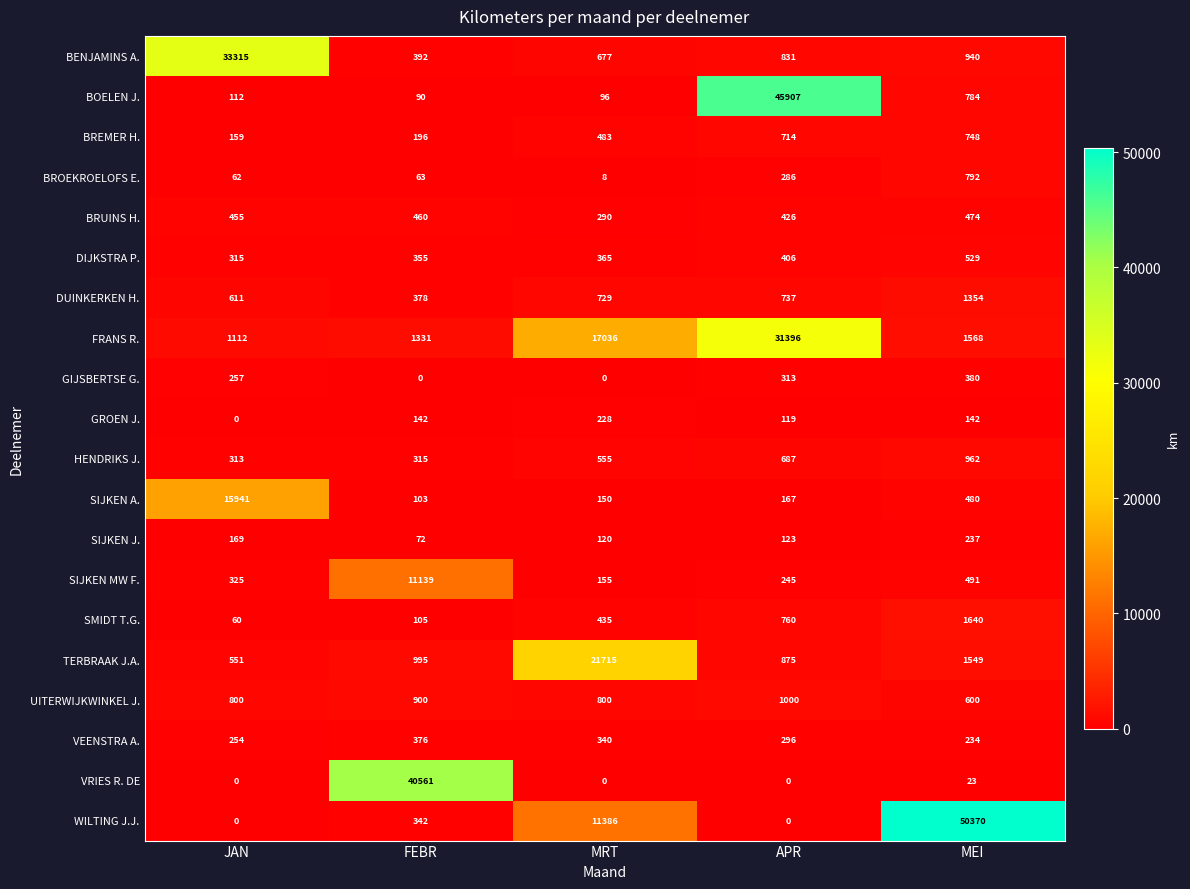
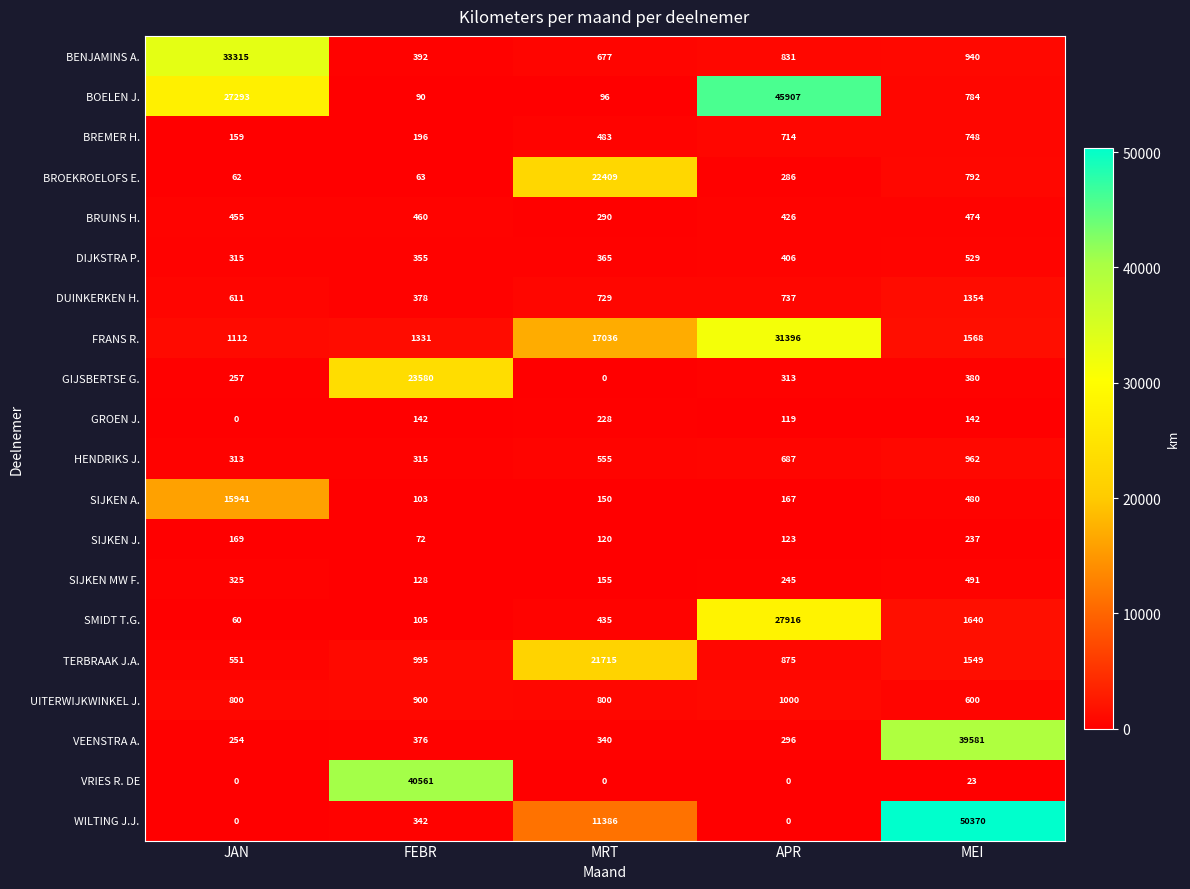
  {
    "BENJAMINS A.": {
      "JAN": 33315,
      "FEBR": 392,
      "MRT": 677,
      "APR": 831,
      "MEI": 940
    },
    "BOELEN J.": {
-     "JAN": 112,
+     "JAN": 27293,
      "FEBR": 90,
      "MRT": 96,
      "APR": 45907,
      "MEI": 784
    },
    "BREMER H.": {
      "JAN": 159,
      "FEBR": 196,
      "MRT": 483,
      "APR": 714,
      "MEI": 748
    },
    "BROEKROELOFS E.": {
      "JAN": 62,
      "FEBR": 63,
-     "MRT": 8,
+     "MRT": 22409,
      "APR": 286,
      "MEI": 792
    },
    "BRUINS H.": {
      "JAN": 455,
      "FEBR": 460,
      "MRT": 290,
      "APR": 426,
      "MEI": 474
    },
    "DIJKSTRA P.": {
      "JAN": 315,
      "FEBR": 355,
      "MRT": 365,
      "APR": 406,
      "MEI": 529
    },
    "DUINKERKEN H.": {
      "JAN": 611,
      "FEBR": 378,
      "MRT": 729,
      "APR": 737,
      "MEI": 1354
    },
    "FRANS R.": {
      "JAN": 1112,
      "FEBR": 1331,
      "MRT": 17036,
      "APR": 31396,
      "MEI": 1568
    },
    "GIJSBERTSE G.": {
      "JAN": 257,
-     "FEBR": 0,
+     "FEBR": 23580,
      "MRT": 0,
      "APR": 313,
      "MEI": 380
    },
    "GROEN J.": {
      "JAN": 0,
      "FEBR": 142,
      "MRT": 228,
      "APR": 119,
      "MEI": 142
    },
    "HENDRIKS J.": {
      "JAN": 313,
      "FEBR": 315,
      "MRT": 555,
      "APR": 687,
      "MEI": 962
    },
    "SIJKEN A.": {
      "JAN": 15941,
      "FEBR": 103,
      "MRT": 150,
      "APR": 167,
      "MEI": 480
    },
    "SIJKEN J.": {
      "JAN": 169,
      "FEBR": 72,
      "MRT": 120,
      "APR": 123,
      "MEI": 237
    },
    "SIJKEN MW F.": {
      "JAN": 325,
-     "FEBR": 11139,
+     "FEBR": 128,
      "MRT": 155,
      "APR": 245,
      "MEI": 491
    },
    "SMIDT T.G.": {
      "JAN": 60,
      "FEBR": 105,
      "MRT": 435,
-     "APR": 760,
+     "APR": 27916,
      "MEI": 1640
    },
    "TERBRAAK J.A.": {
      "JAN": 551,
      "FEBR": 995,
      "MRT": 21715,
      "APR": 875,
      "MEI": 1549
    },
    "UITERWIJKWINKEL J.": {
      "JAN": 800,
      "FEBR": 900,
      "MRT": 800,
      "APR": 1000,
      "MEI": 600
    },
    "VEENSTRA A.": {
      "JAN": 254,
      "FEBR": 376,
      "MRT": 340,
      "APR": 296,
-     "MEI": 234
+     "MEI": 39581
    },
    "VRIES R. DE": {
      "JAN": 0,
      "FEBR": 40561,
      "MRT": 0,
      "APR": 0,
      "MEI": 23
    },
    "WILTING J.J.": {
      "JAN": 0,
      "FEBR": 342,
      "MRT": 11386,
      "APR": 0,
      "MEI": 50370
    }
  }
